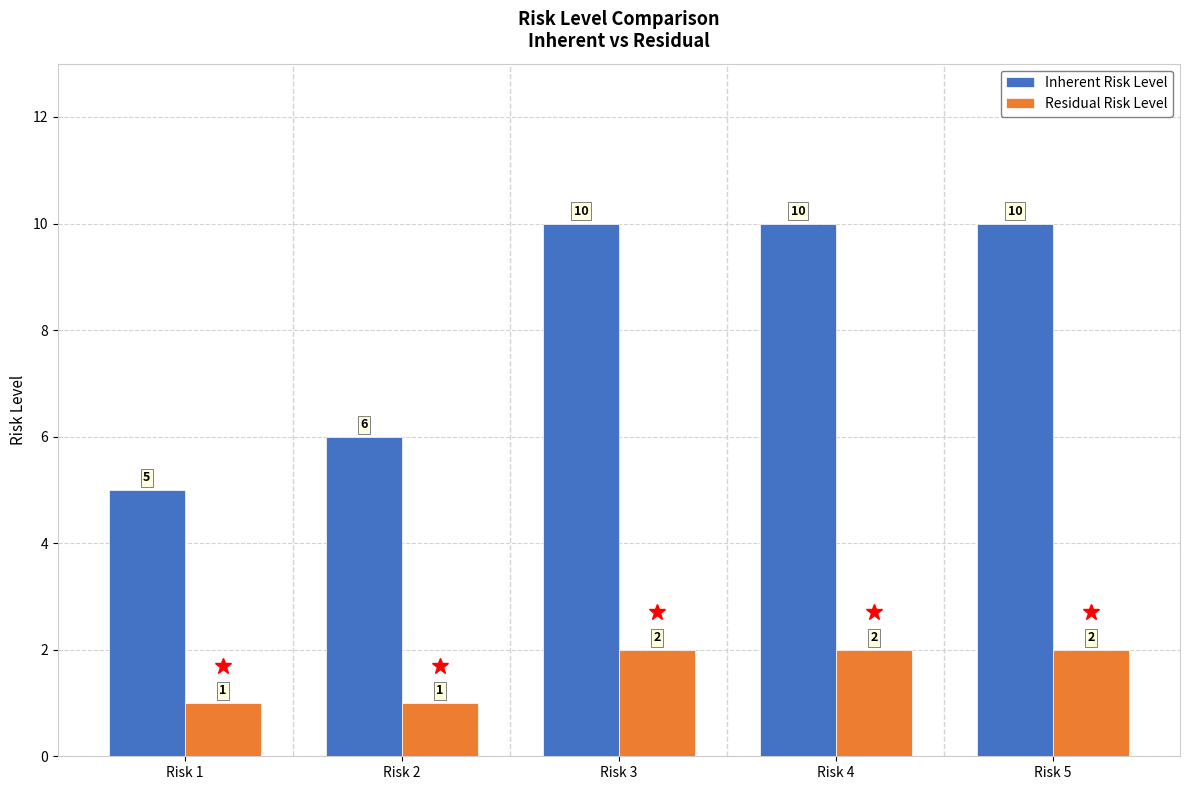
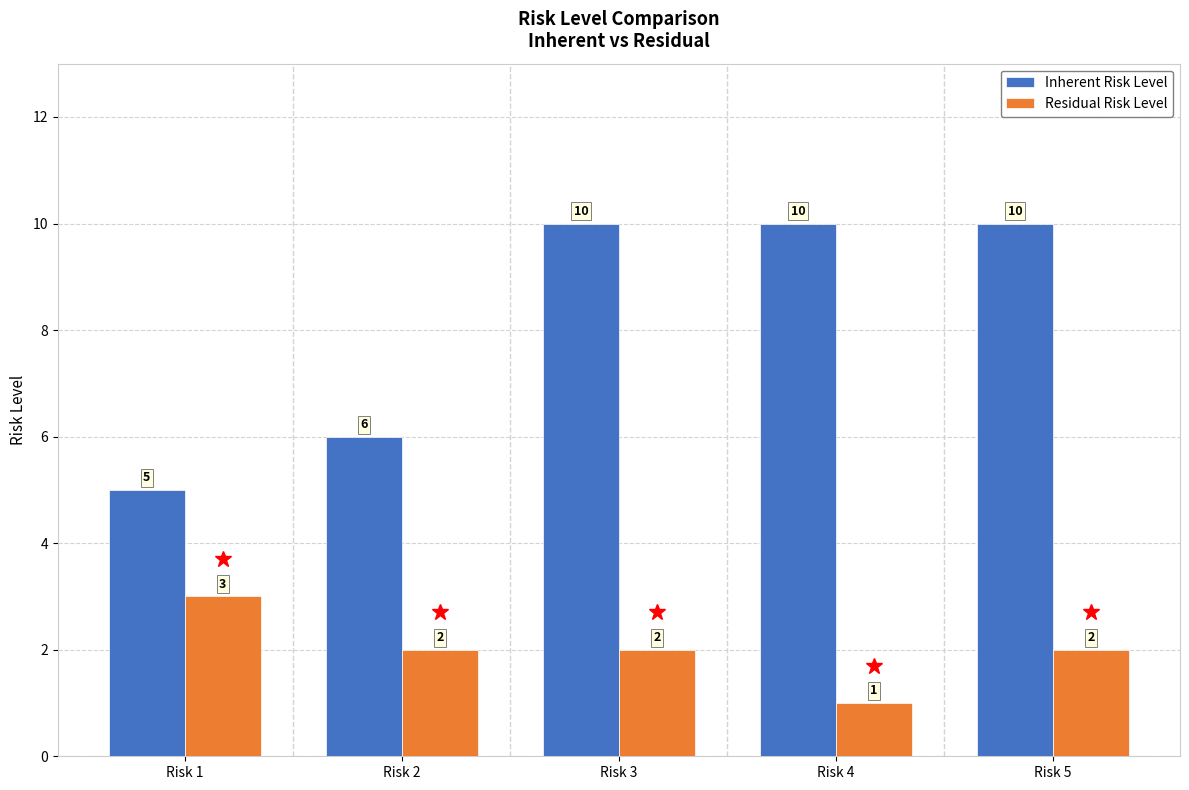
  {
    "Residual Risk Level": {
-     "Risk 1": 1,
-     "Risk 2": 1,
-     "Risk 4": 2
+     "Risk 1": 3,
+     "Risk 2": 2,
+     "Risk 4": 1
    }
  }
